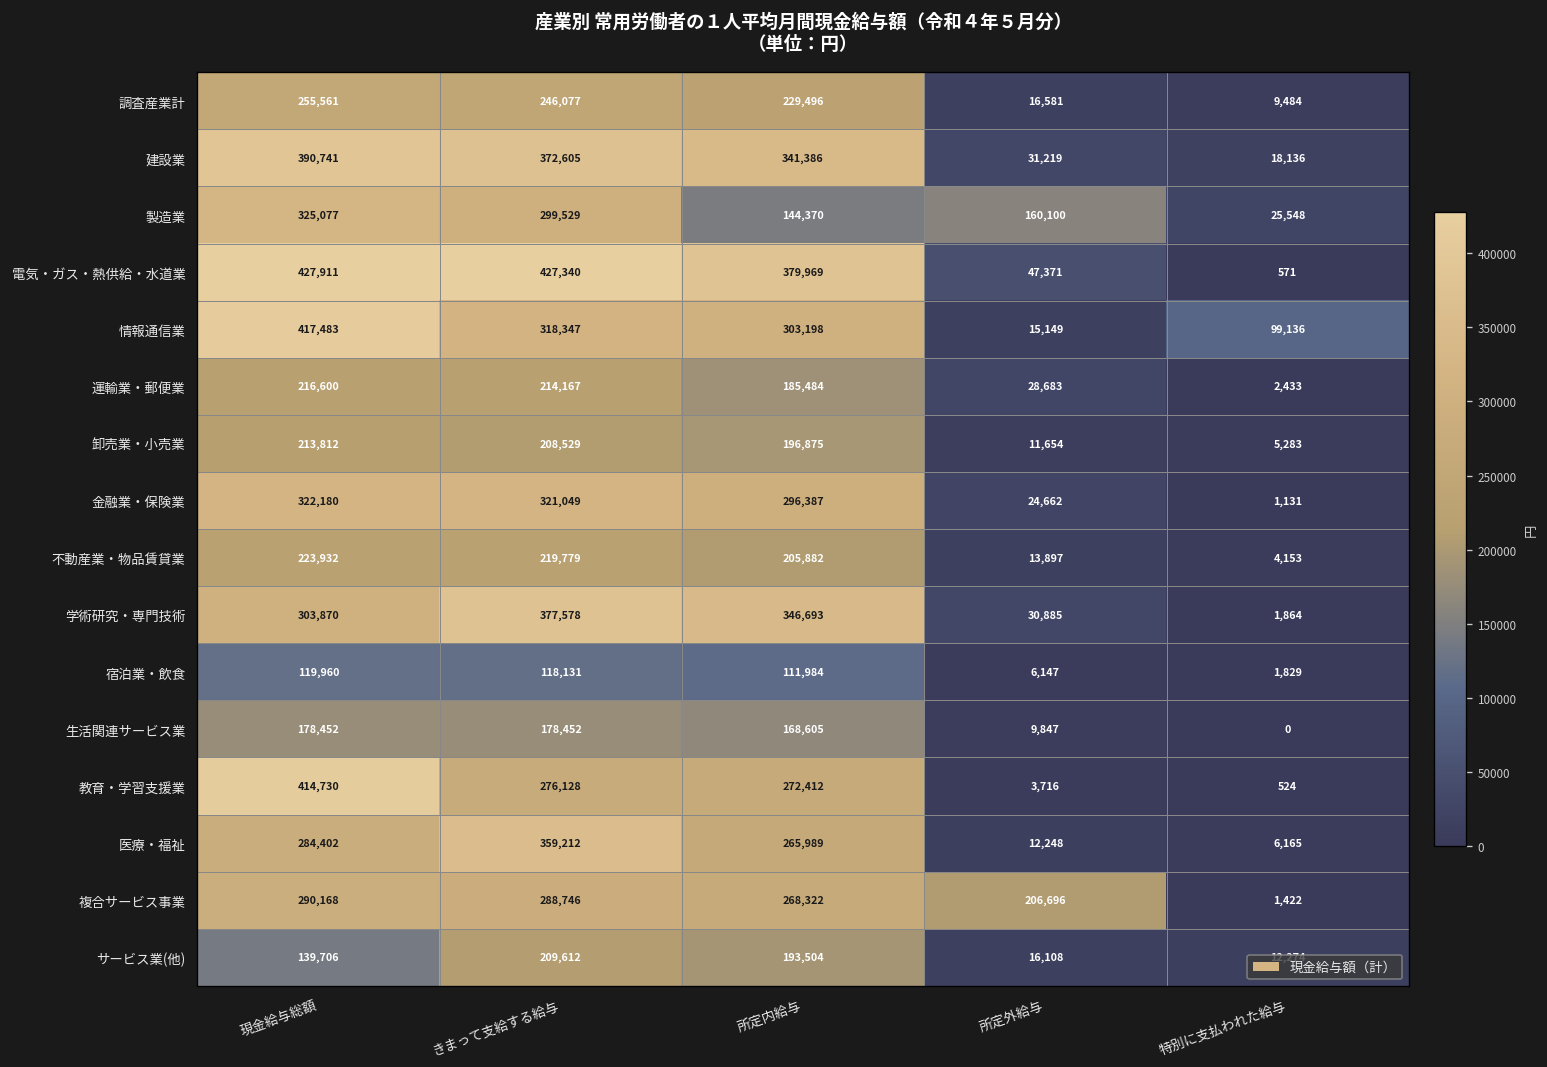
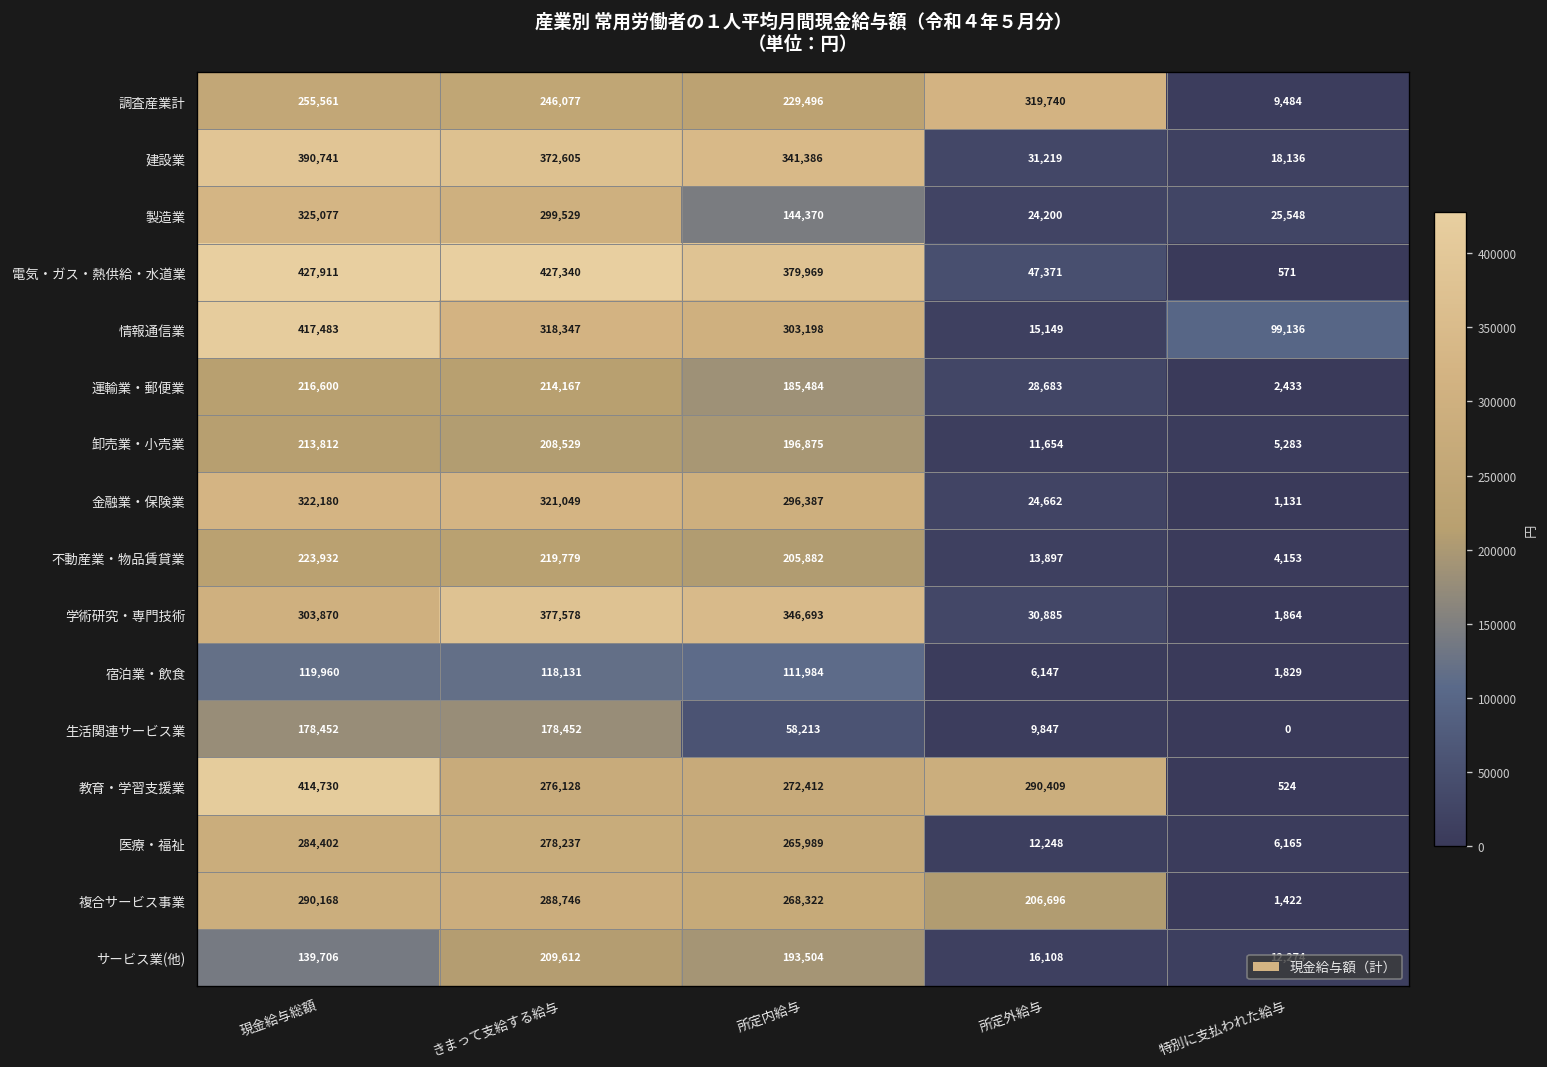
  {
    "調査産業計": {
      "現金給与総額": "255,561",
      "きまって支給する給与": "246,077",
      "所定内給与": "229,496",
-     "所定外給与": "16,581",
+     "所定外給与": "319,740",
      "特別に支払われた給与": "9,484"
    },
    "建設業": {
      "現金給与総額": "390,741",
      "きまって支給する給与": "372,605",
      "所定内給与": "341,386",
      "所定外給与": "31,219",
      "特別に支払われた給与": "18,136"
    },
    "製造業": {
      "現金給与総額": "325,077",
      "きまって支給する給与": "299,529",
      "所定内給与": "144,370",
-     "所定外給与": "160,100",
+     "所定外給与": "24,200",
      "特別に支払われた給与": "25,548"
    },
    "電気・ガス・熱供給・水道業": {
      "現金給与総額": "427,911",
      "きまって支給する給与": "427,340",
      "所定内給与": "379,969",
      "所定外給与": "47,371",
      "特別に支払われた給与": "571"
    },
    "情報通信業": {
      "現金給与総額": "417,483",
      "きまって支給する給与": "318,347",
      "所定内給与": "303,198",
      "所定外給与": "15,149",
      "特別に支払われた給与": "99,136"
    },
    "運輸業・郵便業": {
      "現金給与総額": "216,600",
      "きまって支給する給与": "214,167",
      "所定内給与": "185,484",
      "所定外給与": "28,683",
      "特別に支払われた給与": "2,433"
    },
    "卸売業・小売業": {
      "現金給与総額": "213,812",
      "きまって支給する給与": "208,529",
      "所定内給与": "196,875",
      "所定外給与": "11,654",
      "特別に支払われた給与": "5,283"
    },
    "金融業・保険業": {
      "現金給与総額": "322,180",
      "きまって支給する給与": "321,049",
      "所定内給与": "296,387",
      "所定外給与": "24,662",
      "特別に支払われた給与": "1,131"
    },
    "不動産業・物品賃貸業": {
      "現金給与総額": "223,932",
      "きまって支給する給与": "219,779",
      "所定内給与": "205,882",
      "所定外給与": "13,897",
      "特別に支払われた給与": "4,153"
    },
    "学術研究・専門技術": {
      "現金給与総額": "303,870",
      "きまって支給する給与": "377,578",
      "所定内給与": "346,693",
      "所定外給与": "30,885",
      "特別に支払われた給与": "1,864"
    },
    "宿泊業・飲食": {
      "現金給与総額": "119,960",
      "きまって支給する給与": "118,131",
      "所定内給与": "111,984",
      "所定外給与": "6,147",
      "特別に支払われた給与": "1,829"
    },
    "生活関連サービス業": {
      "現金給与総額": "178,452",
      "きまって支給する給与": "178,452",
-     "所定内給与": "168,605",
+     "所定内給与": "58,213",
      "所定外給与": "9,847",
      "特別に支払われた給与": "0"
    },
    "教育・学習支援業": {
      "現金給与総額": "414,730",
      "きまって支給する給与": "276,128",
      "所定内給与": "272,412",
-     "所定外給与": "3,716",
+     "所定外給与": "290,409",
      "特別に支払われた給与": "524"
    },
    "医療・福祉": {
      "現金給与総額": "284,402",
-     "きまって支給する給与": "359,212",
+     "きまって支給する給与": "278,237",
      "所定内給与": "265,989",
      "所定外給与": "12,248",
      "特別に支払われた給与": "6,165"
    },
    "複合サービス事業": {
      "現金給与総額": "290,168",
      "きまって支給する給与": "288,746",
      "所定内給与": "268,322",
      "所定外給与": "206,696",
      "特別に支払われた給与": "1,422"
    },
    "サービス業(他)": {
      "現金給与総額": "139,706",
      "きまって支給する給与": "209,612",
      "所定内給与": "193,504",
      "所定外給与": "16,108"
    }
  }
